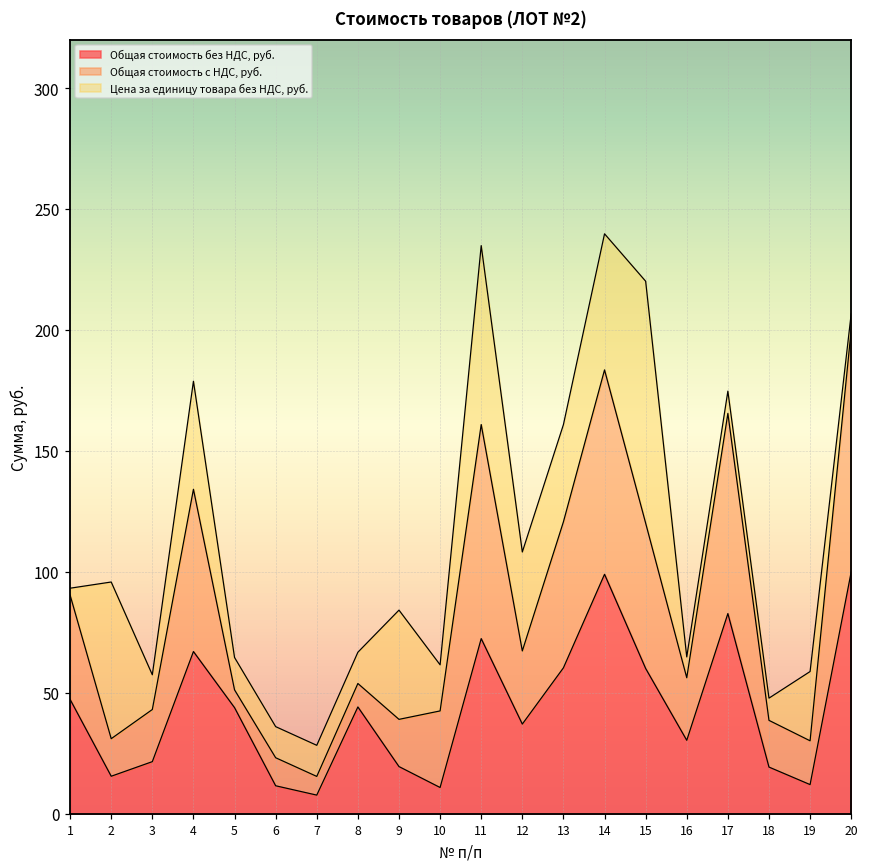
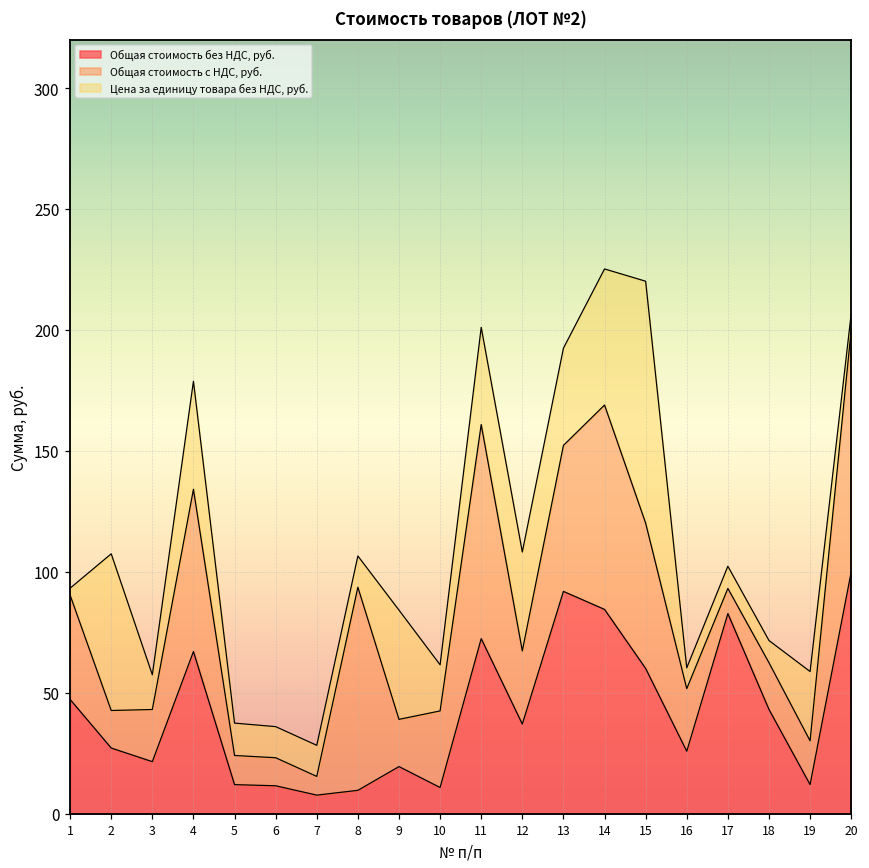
  {
    "Общая стоимость без НДС, руб.": {
      "1": 47,
-     "2": 16,
+     "2": 27,
      "3": 22,
      "4": 67,
-     "5": 44,
+     "5": 12,
      "6": 12,
      "7": 8,
-     "8": 44,
+     "8": 10,
      "9": 20,
      "10": 11,
      "11": 72,
      "12": 37,
-     "13": 60,
-     "14": 99,
+     "13": 92,
+     "14": 84,
      "15": 60,
-     "16": 30,
+     "16": 26,
      "17": 83,
-     "18": 19,
+     "18": 43,
      "19": 12,
      "20": 100
    },
    "Общая стоимость с НДС, руб.": {
      "1": 43,
      "2": 16,
      "3": 22,
      "4": 67,
-     "5": 7,
+     "5": 12,
      "6": 12,
      "7": 8,
-     "8": 10,
+     "8": 84,
      "9": 20,
      "10": 32,
      "11": 88,
      "12": 30,
      "13": 60,
      "14": 84,
      "15": 60,
      "16": 26,
-     "17": 83,
+     "17": 10,
      "18": 19,
      "19": 18,
      "20": 100
    },
    "Цена за единицу товара без НДС, руб.": {
      "1": 3,
      "2": 65,
      "3": 14,
      "4": 45,
      "5": 13,
      "6": 13,
      "7": 13,
      "8": 13,
      "9": 45,
      "10": 19,
-     "11": 74,
+     "11": 40,
      "12": 41,
      "13": 40,
      "14": 56,
      "15": 100,
      "16": 9,
      "17": 9,
      "18": 9,
      "19": 29,
      "20": 7
    }
  }
